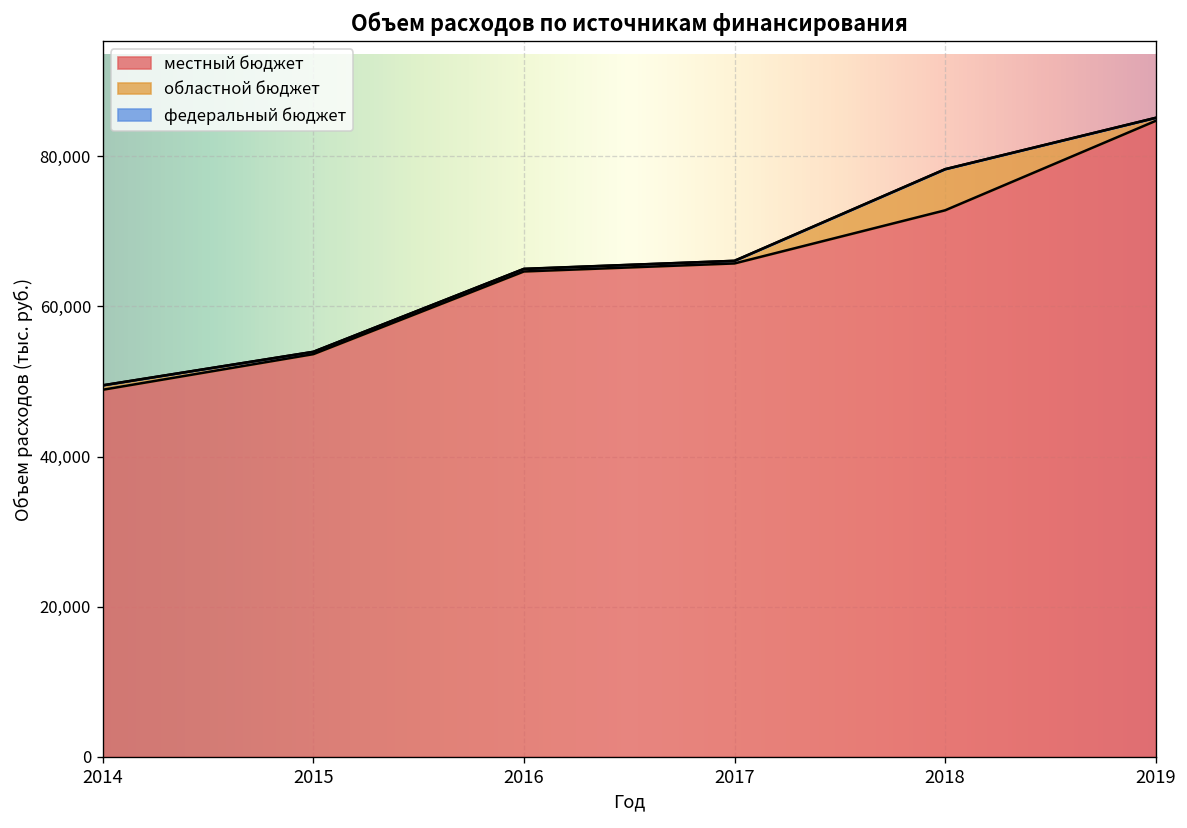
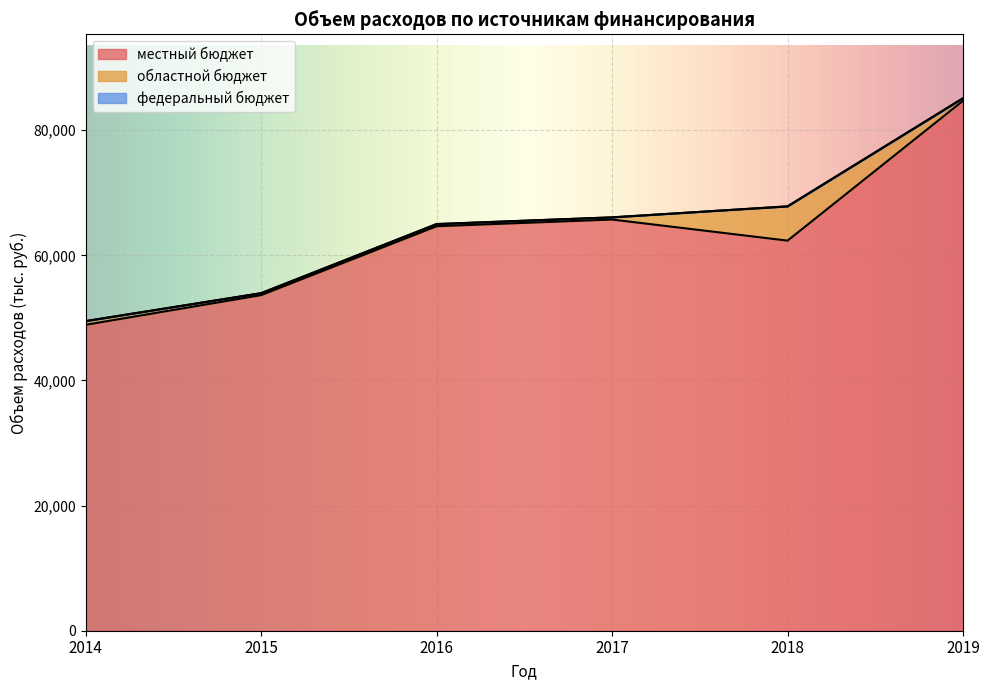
  {
    "местный бюджет": {
      "2014": "49,000",
-     "2018": "73,000"
+     "2018": "62,000"
    },
    "федеральный бюджет": {
      "2018": "5,000"
    }
  }
